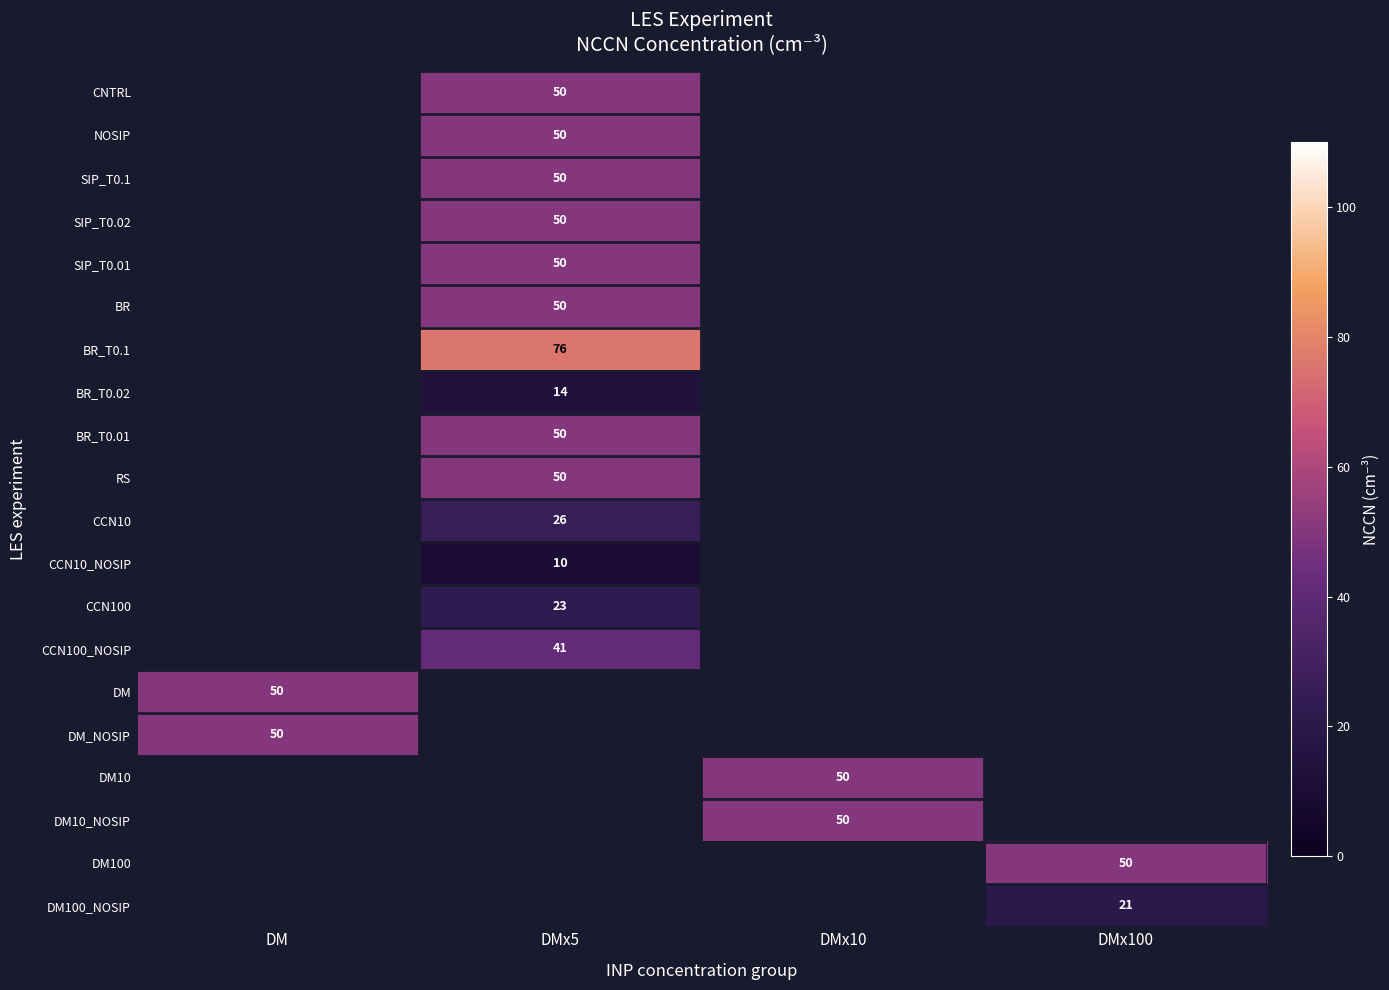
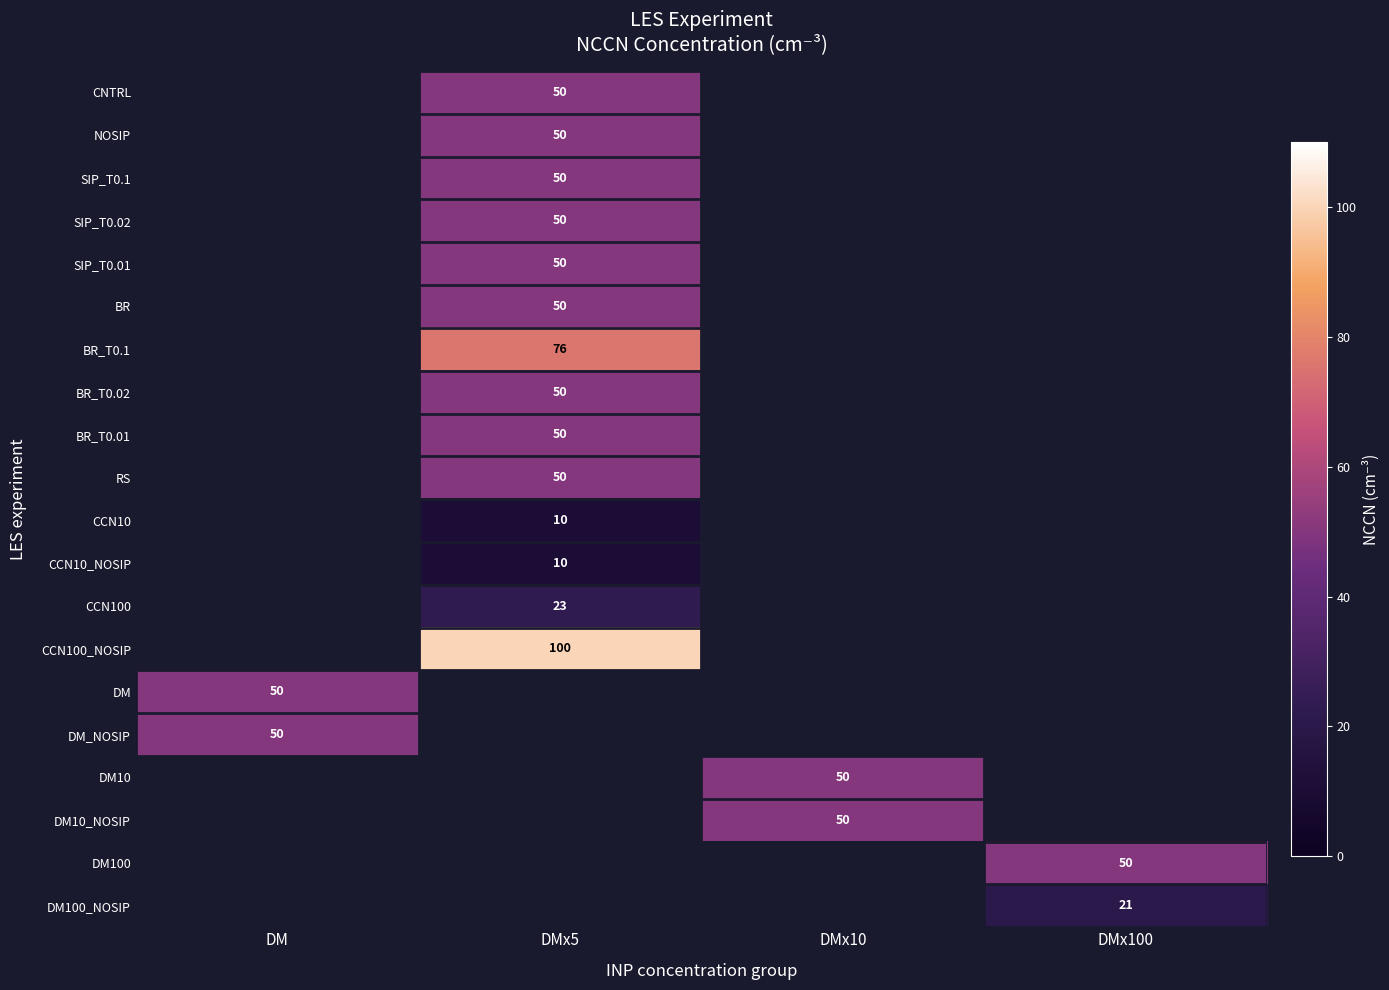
  {
    "CNTRL": {
      "DMx5": 50
    },
    "NOSIP": {
      "DMx5": 50
    },
    "SIP_T0.1": {
      "DMx5": 50
    },
    "SIP_T0.02": {
      "DMx5": 50
    },
    "SIP_T0.01": {
      "DMx5": 50
    },
    "BR": {
      "DMx5": 50
    },
    "BR_T0.1": {
      "DMx5": 76
    },
    "BR_T0.02": {
-     "DMx5": 14
+     "DMx5": 50
    },
    "BR_T0.01": {
      "DMx5": 50
    },
    "RS": {
      "DMx5": 50
    },
    "CCN10": {
-     "DMx5": 26
+     "DMx5": 10
    },
    "CCN10_NOSIP": {
      "DMx5": 10
    },
    "CCN100": {
      "DMx5": 23
    },
    "CCN100_NOSIP": {
-     "DMx5": 41
+     "DMx5": 100
    },
    "DM": {
      "DM": 50
    },
    "DM_NOSIP": {
      "DM": 50
    },
    "DM10": {
      "DMx10": 50
    },
    "DM10_NOSIP": {
      "DMx10": 50
    },
    "DM100": {
      "DMx100": 50
    },
    "DM100_NOSIP": {
      "DMx100": 21
    }
  }
